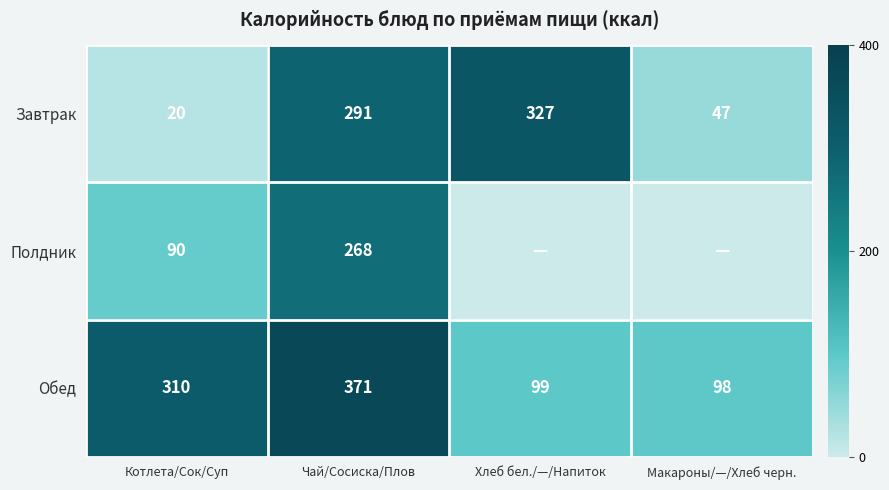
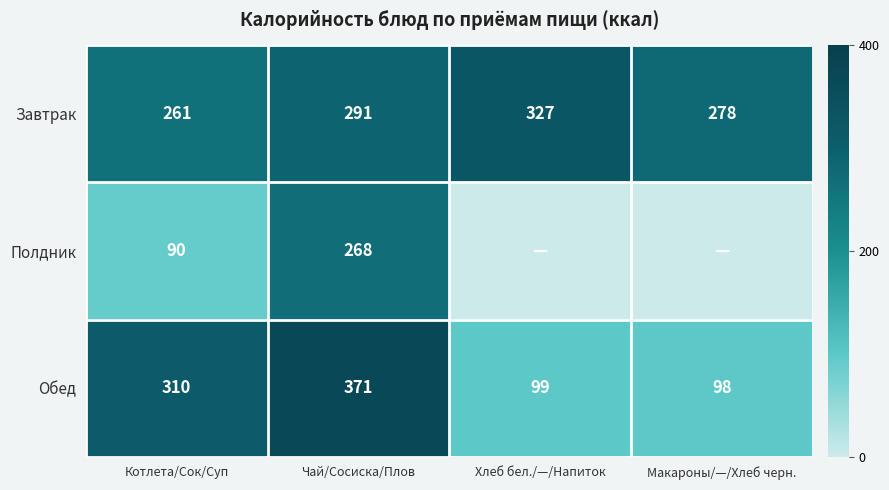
  {
    "Завтрак": {
-     "Котлета/Сок/Суп": 20,
+     "Котлета/Сок/Суп": 261,
      "Чай/Сосиска/Плов": 291,
      "Хлеб бел./—/Напиток": 327,
-     "Макароны/—/Хлеб черн.": 47
+     "Макароны/—/Хлеб черн.": 278
    },
    "Полдник": {
      "Котлета/Сок/Суп": 90,
      "Чай/Сосиска/Плов": 268
    },
    "Обед": {
      "Котлета/Сок/Суп": 310,
      "Чай/Сосиска/Плов": 371,
      "Хлеб бел./—/Напиток": 99,
      "Макароны/—/Хлеб черн.": 98
    }
  }
